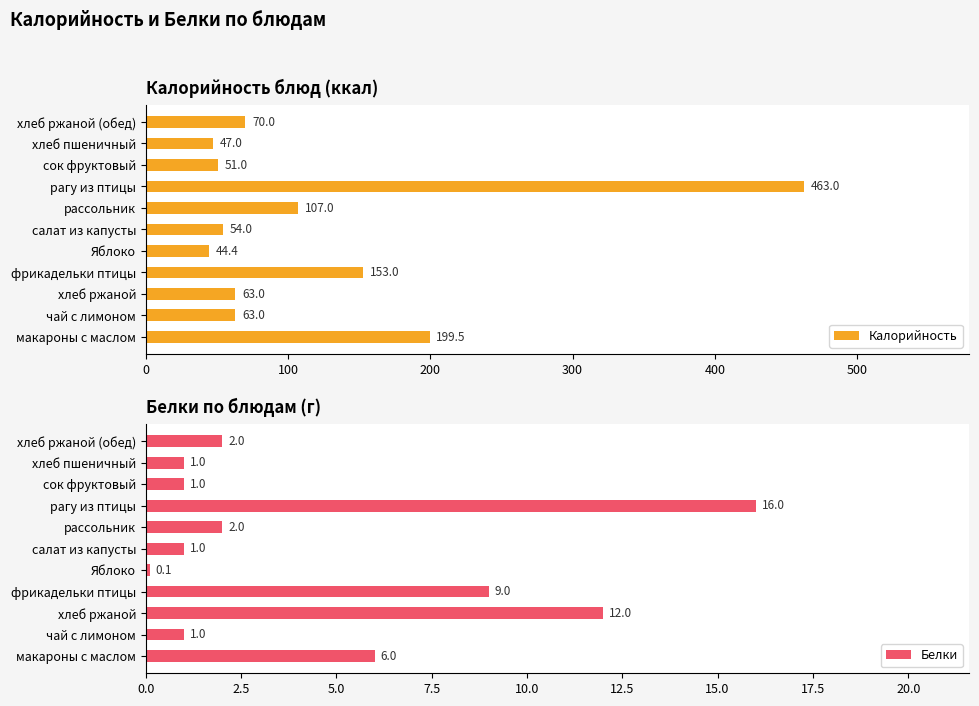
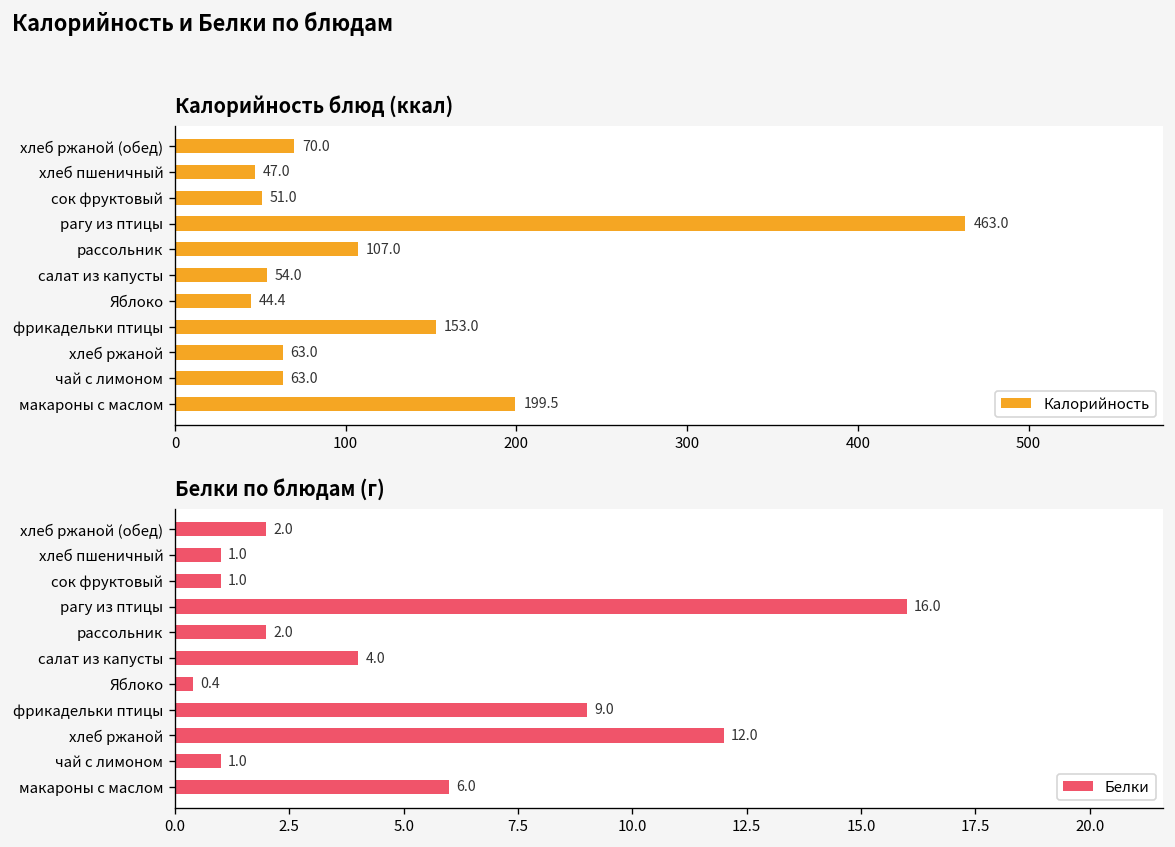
  {
    "Калорийность блюд (ккал)": {
      "хлеб ржаной (обед)": 70.0,
      "хлеб пшеничный": 47.0,
      "сок фруктовый": 51.0,
      "рагу из птицы": 463.0,
      "рассольник": 107.0,
      "салат из капусты": 54.0,
      "Яблоко": 44.4,
      "фрикадельки птицы": 153.0,
      "хлеб ржаной": 63.0,
      "чай с лимоном": 63.0,
      "макароны с маслом": 199.5
    },
    "Белки по блюдам (г)": {
      "хлеб ржаной (обед)": 2.0,
      "хлеб пшеничный": 1.0,
      "сок фруктовый": 1.0,
      "рагу из птицы": 16.0,
      "рассольник": 2.0,
-     "салат из капусты": 1.0,
-     "Яблоко": 0.1,
+     "салат из капусты": 4.0,
+     "Яблоко": 0.4,
      "фрикадельки птицы": 9.0,
      "хлеб ржаной": 12.0,
      "чай с лимоном": 1.0,
      "макароны с маслом": 6.0
    }
  }
